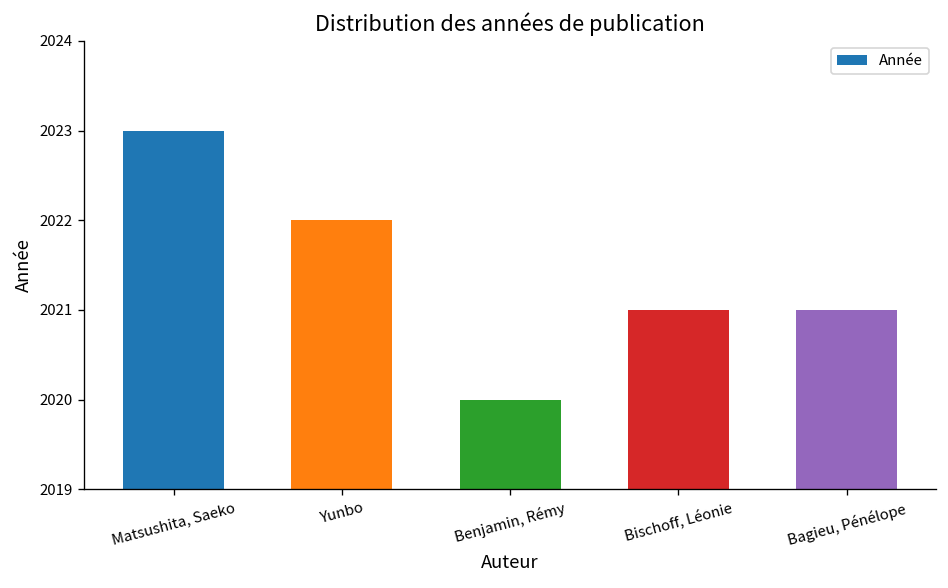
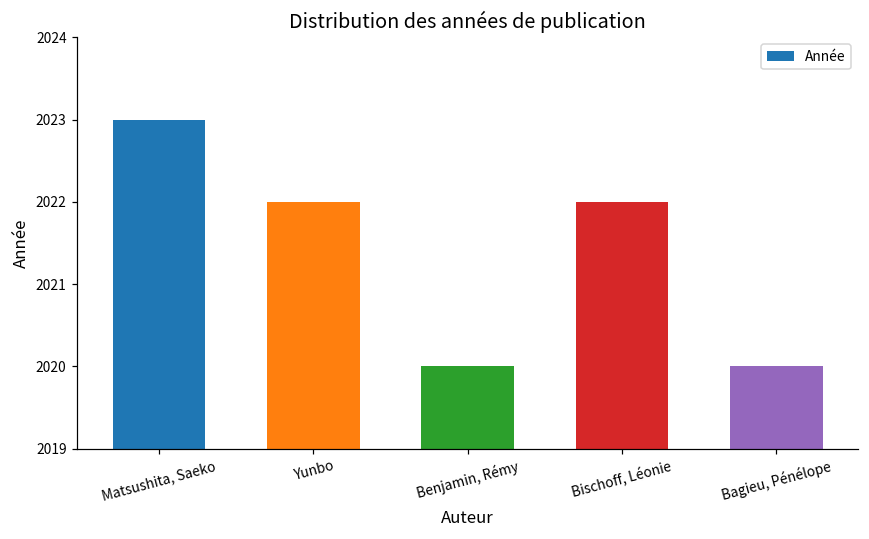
  {
    "Matsushita, Saeko": 2023,
    "Yunbo": 2022,
    "Benjamin, Rémy": 2020,
-   "Bischoff, Léonie": 2021,
-   "Bagieu, Pénélope": 2021
+   "Bischoff, Léonie": 2022,
+   "Bagieu, Pénélope": 2020
  }
